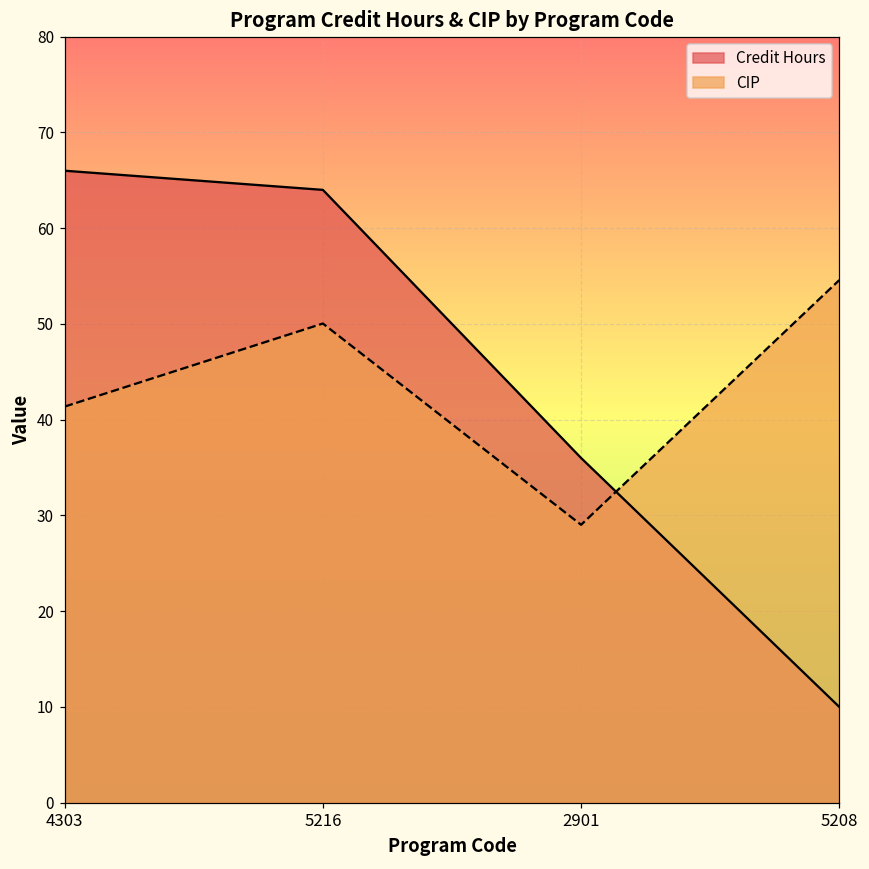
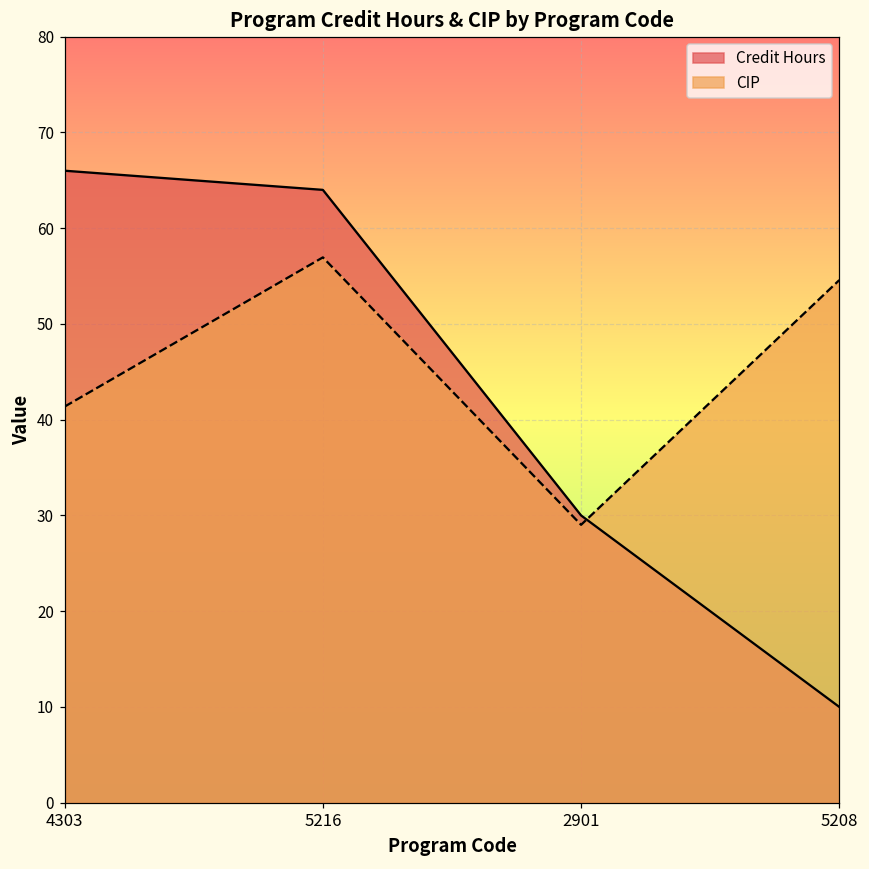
  {
    "Credit Hours": {
      "4303": 66,
      "5216": 64,
-     "2901": 36,
+     "2901": 30,
      "5208": 10
    },
    "CIP": {
      "4303": 41,
-     "5216": 50,
+     "5216": 57,
      "2901": 29,
      "5208": 55
    }
  }
